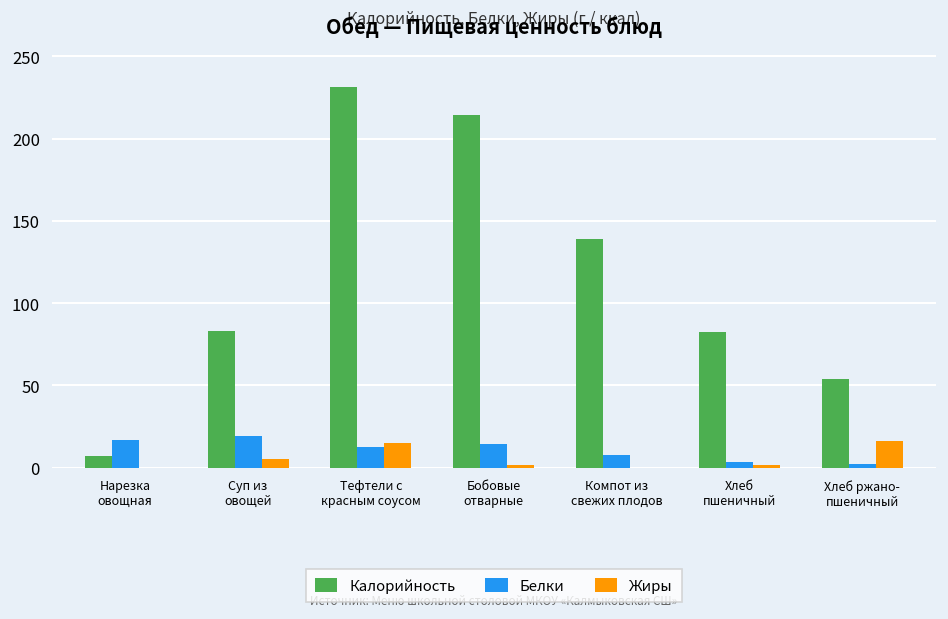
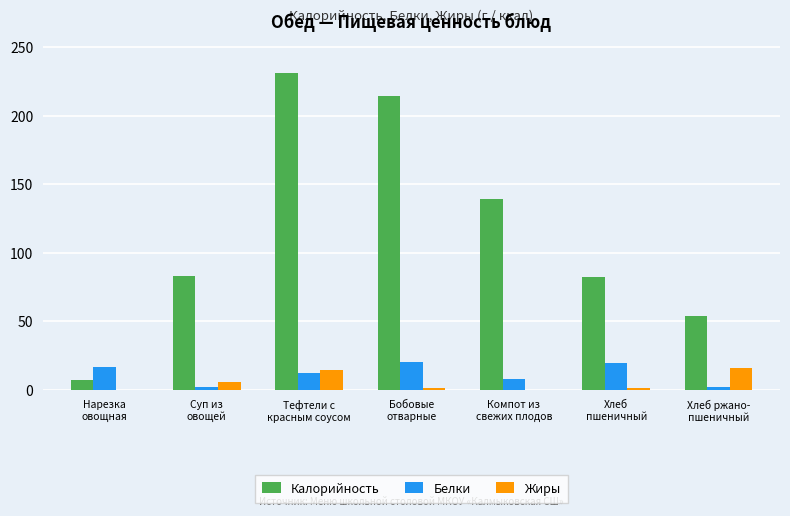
  {
    "Калорийность": {
      "Нарезка овощная": 7,
      "Суп из овощей": 83,
      "Тефтели с красным соусом": 231,
      "Бобовые отварные": 215,
      "Компот из свежих плодов": 139,
      "Хлеб пшеничный": 83,
      "Хлеб ржано- пшеничный": 54
    },
    "Белки": {
      "Нарезка овощная": 17,
-     "Суп из овощей": 19,
+     "Суп из овощей": 2,
      "Тефтели с красным соусом": 12,
-     "Бобовые отварные": 15,
+     "Бобовые отварные": 21,
      "Компот из свежих плодов": 8,
-     "Хлеб пшеничный": 3,
+     "Хлеб пшеничный": 20,
      "Хлеб ржано- пшеничный": 2
    },
    "Жиры": {
      "Суп из овощей": 6,
      "Тефтели с красным соусом": 15,
      "Хлеб ржано- пшеничный": 16
    }
  }
